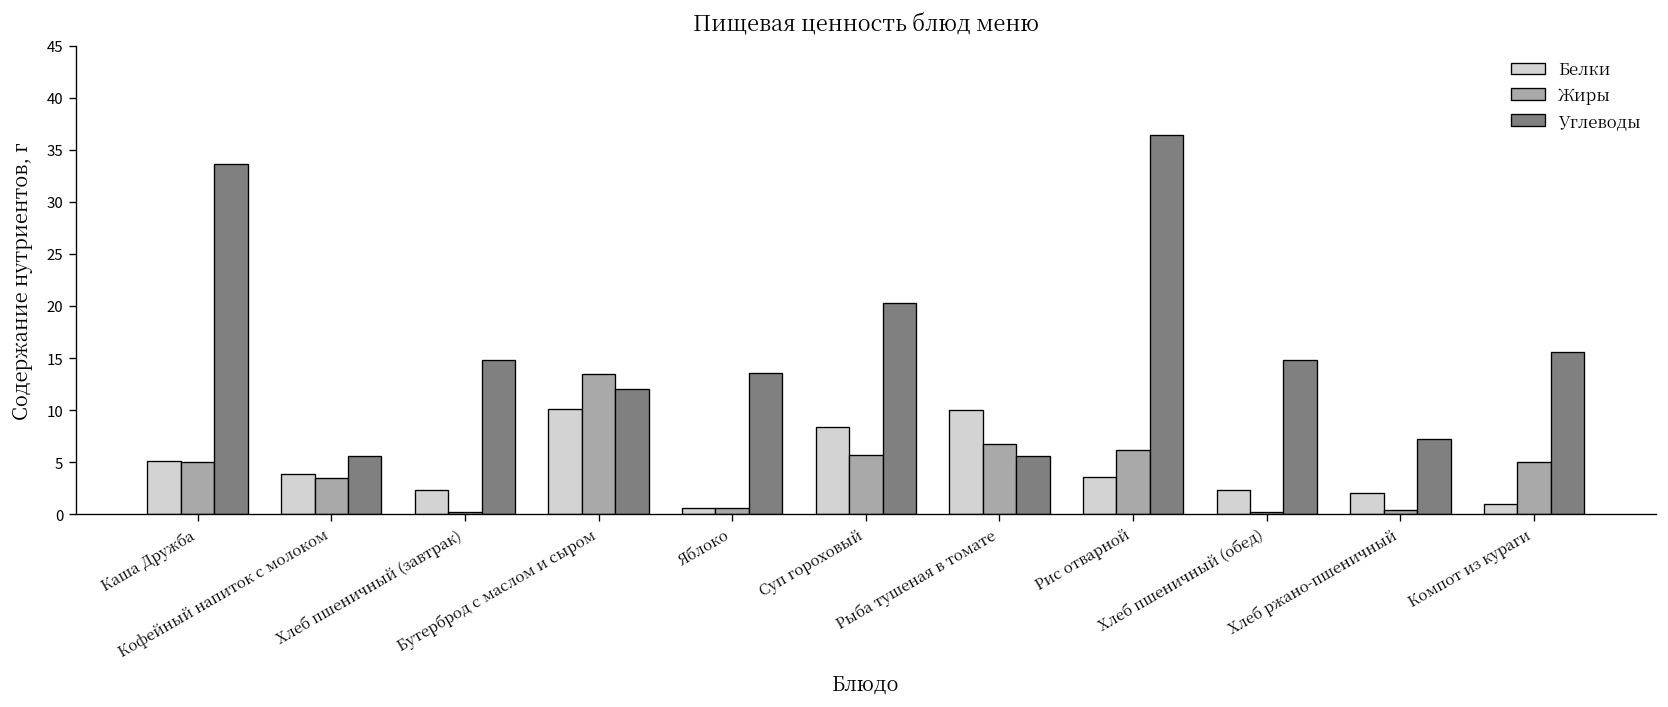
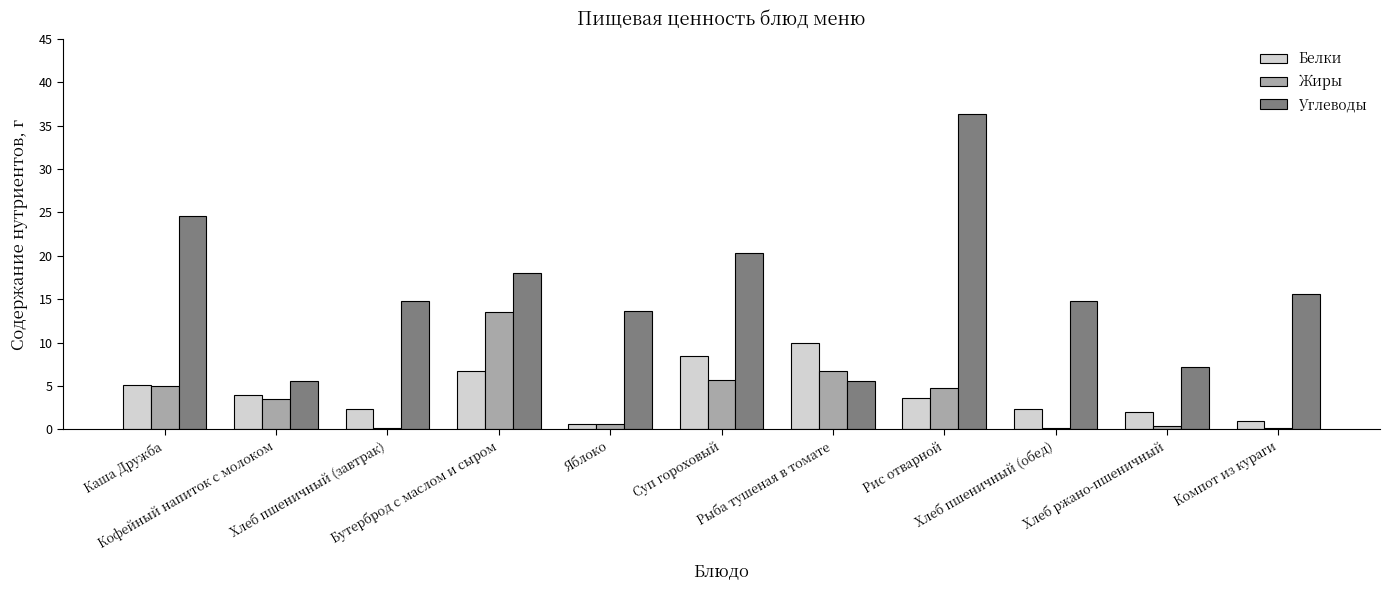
  {
    "Белки": {
      "Каша Дружба": 5,
      "Кофейный напиток с молоком": 4,
      "Хлеб пшеничный (завтрак)": 2,
-     "Бутерброд с маслом и сыром": 10,
+     "Бутерброд с маслом и сыром": 7,
      "Яблоко": 1,
      "Суп гороховый": 8,
      "Рыба тушеная в томате": 10,
      "Рис отварной": 4,
      "Хлеб пшеничный (обед)": 2,
      "Хлеб ржано-пшеничный": 2,
      "Компот из кураги": 1
    },
    "Жиры": {
      "Каша Дружба": 5,
      "Кофейный напиток с молоком": 4,
      "Бутерброд с маслом и сыром": 14,
      "Яблоко": 1,
      "Суп гороховый": 6,
      "Рыба тушеная в томате": 7,
-     "Рис отварной": 6,
+     "Рис отварной": 5,
      "Хлеб ржано-пшеничный": 0,
-     "Компот из кураги": 5
+     "Компот из кураги": 0
    },
    "Углеводы": {
-     "Каша Дружба": 34,
+     "Каша Дружба": 25,
      "Кофейный напиток с молоком": 6,
      "Хлеб пшеничный (завтрак)": 15,
-     "Бутерброд с маслом и сыром": 12,
+     "Бутерброд с маслом и сыром": 18,
      "Яблоко": 14,
      "Суп гороховый": 20,
      "Рыба тушеная в томате": 6,
      "Рис отварной": 36,
      "Хлеб пшеничный (обед)": 15,
      "Хлеб ржано-пшеничный": 7,
      "Компот из кураги": 16
    }
  }
